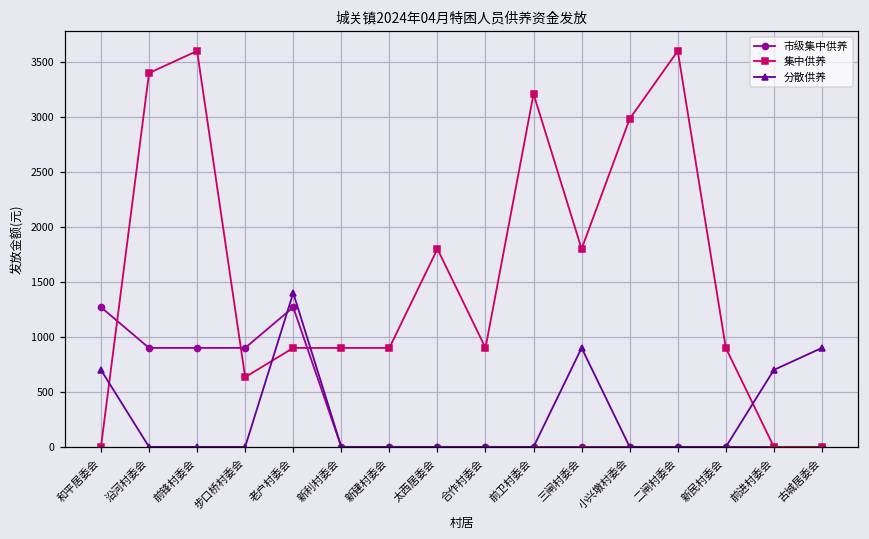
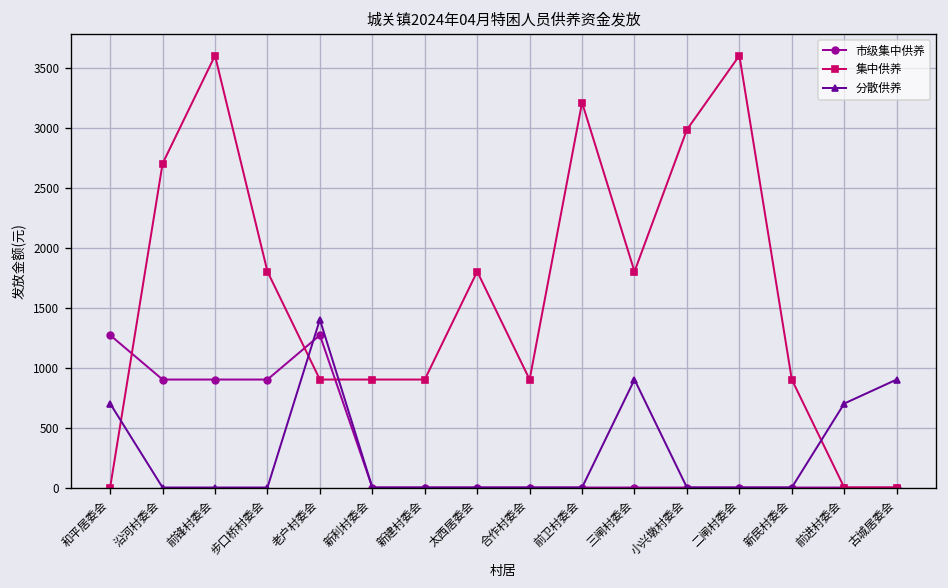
  {
    "集中供养": {
      "和平居委会": 0,
-     "沿河村委会": 3400,
+     "沿河村委会": 2700,
      "前锋村委会": 3600,
-     "步口桥村委会": 600,
+     "步口桥村委会": 1800,
      "老户村委会": 900,
      "新利村委会": 900,
      "新建村委会": 900,
      "太西居委会": 1800,
      "合作村委会": 900,
      "前卫村委会": 3200,
      "三闸村委会": 1800,
      "小兴墩村委会": 3000,
      "二闸村委会": 3600,
      "新民村委会": 900
    }
  }
